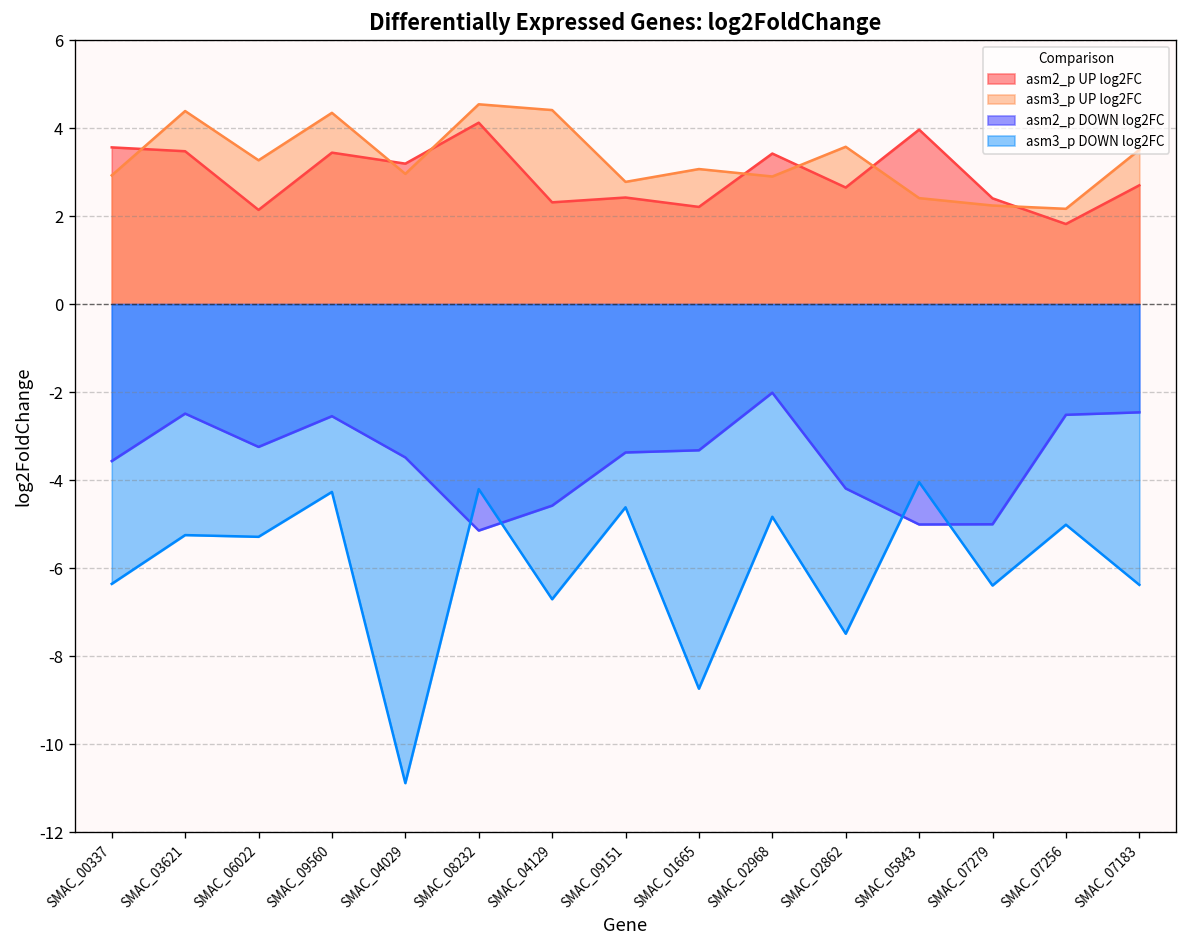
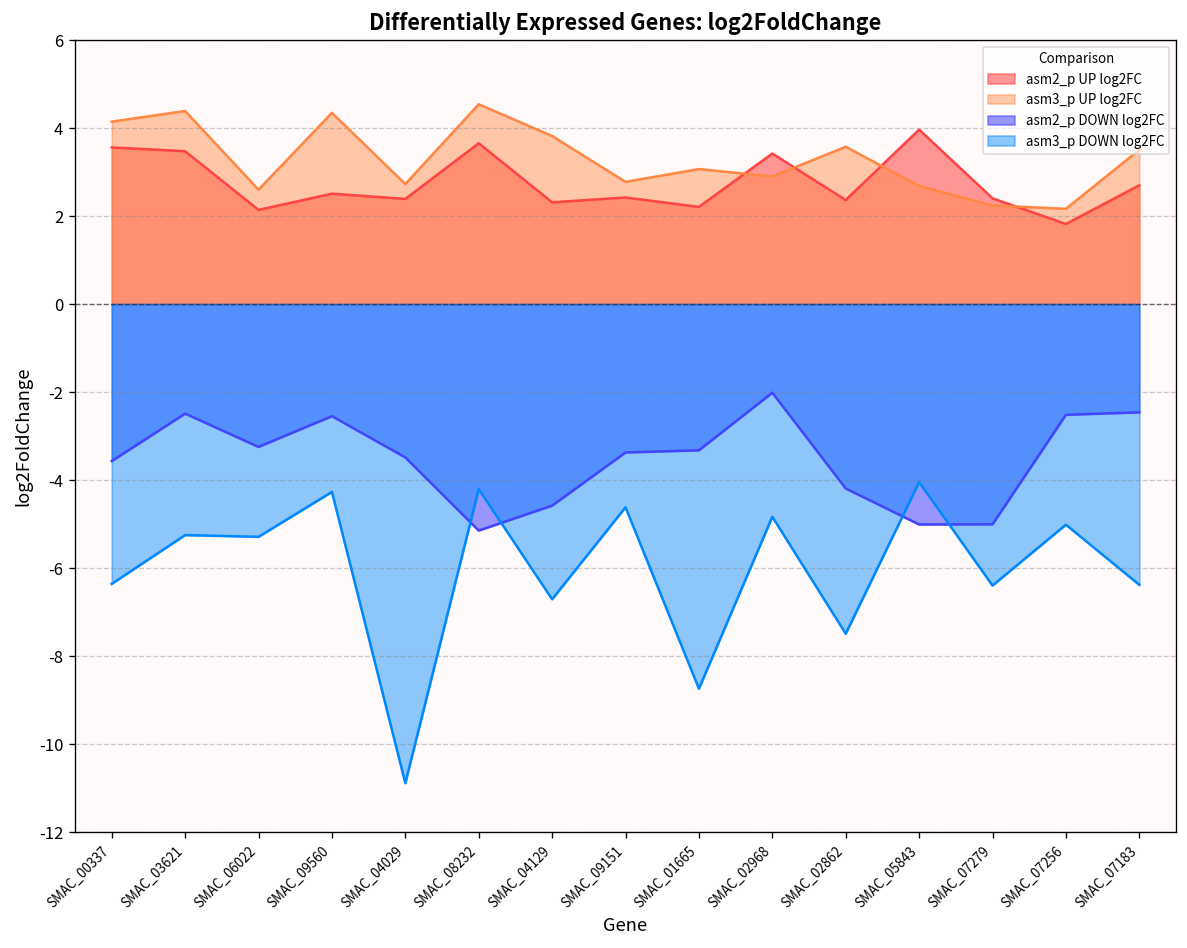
  {
    "asm2_p UP log2FC": {
      "SMAC_00337": 3.6,
      "SMAC_03621": 3.5,
      "SMAC_06022": 2.1,
-     "SMAC_09560": 3.4,
-     "SMAC_04029": 3.2,
-     "SMAC_08232": 4.1,
+     "SMAC_09560": 2.5,
+     "SMAC_04029": 2.4,
+     "SMAC_08232": 3.7,
      "SMAC_04129": 2.3,
      "SMAC_09151": 2.4,
      "SMAC_01665": 2.2,
      "SMAC_02968": 3.4,
-     "SMAC_02862": 2.6,
+     "SMAC_02862": 2.4,
      "SMAC_05843": 4.0,
      "SMAC_07279": 2.4,
      "SMAC_07256": 1.8,
      "SMAC_07183": 2.7
    },
    "asm3_p UP log2FC": {
-     "SMAC_00337": 2.9,
+     "SMAC_00337": 4.1,
      "SMAC_03621": 4.4,
-     "SMAC_06022": 3.3,
+     "SMAC_06022": 2.6,
      "SMAC_09560": 4.3,
-     "SMAC_04029": 3.0,
+     "SMAC_04029": 2.7,
      "SMAC_08232": 4.5,
-     "SMAC_04129": 4.4,
+     "SMAC_04129": 3.8,
      "SMAC_09151": 2.8,
      "SMAC_01665": 3.1,
      "SMAC_02968": 2.9,
      "SMAC_02862": 3.6,
-     "SMAC_05843": 2.4,
+     "SMAC_05843": 2.7,
      "SMAC_07279": 2.2,
      "SMAC_07256": 2.2,
      "SMAC_07183": 3.5
    }
  }
